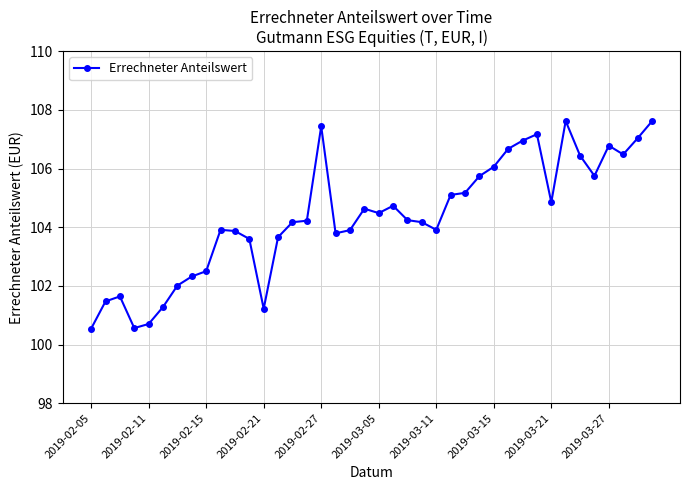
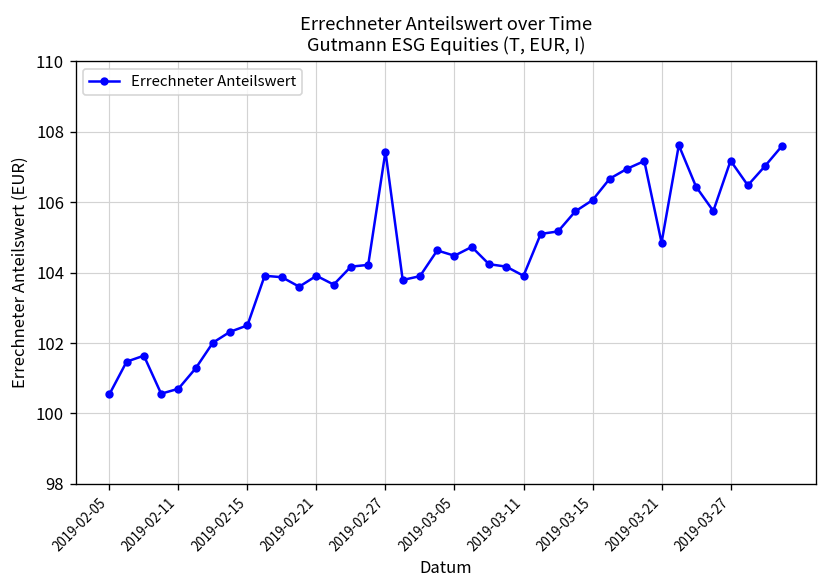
  {
    "2019-02-05": 100.5,
    "2019-02-11": 100.7,
    "2019-02-15": 102.5,
-   "2019-02-21": 101.2,
+   "2019-02-21": 103.9,
    "2019-02-27": 107.4,
    "2019-03-05": 104.5,
    "2019-03-11": 103.9,
    "2019-03-15": 106.1,
    "2019-03-21": 104.9,
-   "2019-03-27": 106.8
+   "2019-03-27": 107.2
  }
